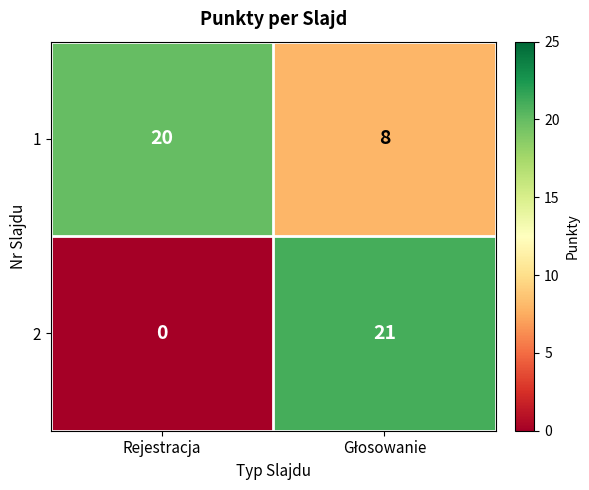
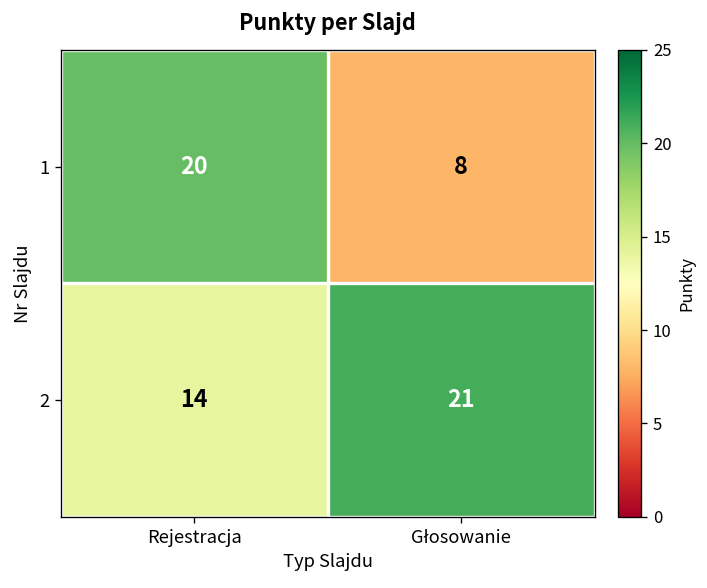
  {
    "1": {
      "Rejestracja": 20,
      "Głosowanie": 8
    },
    "2": {
-     "Rejestracja": 0,
+     "Rejestracja": 14,
      "Głosowanie": 21
    }
  }
